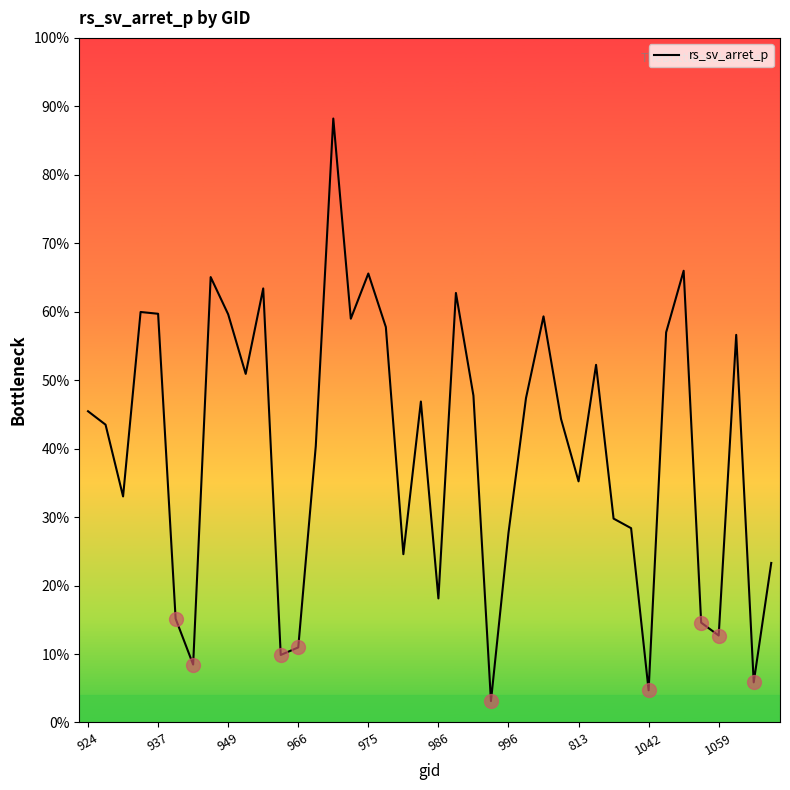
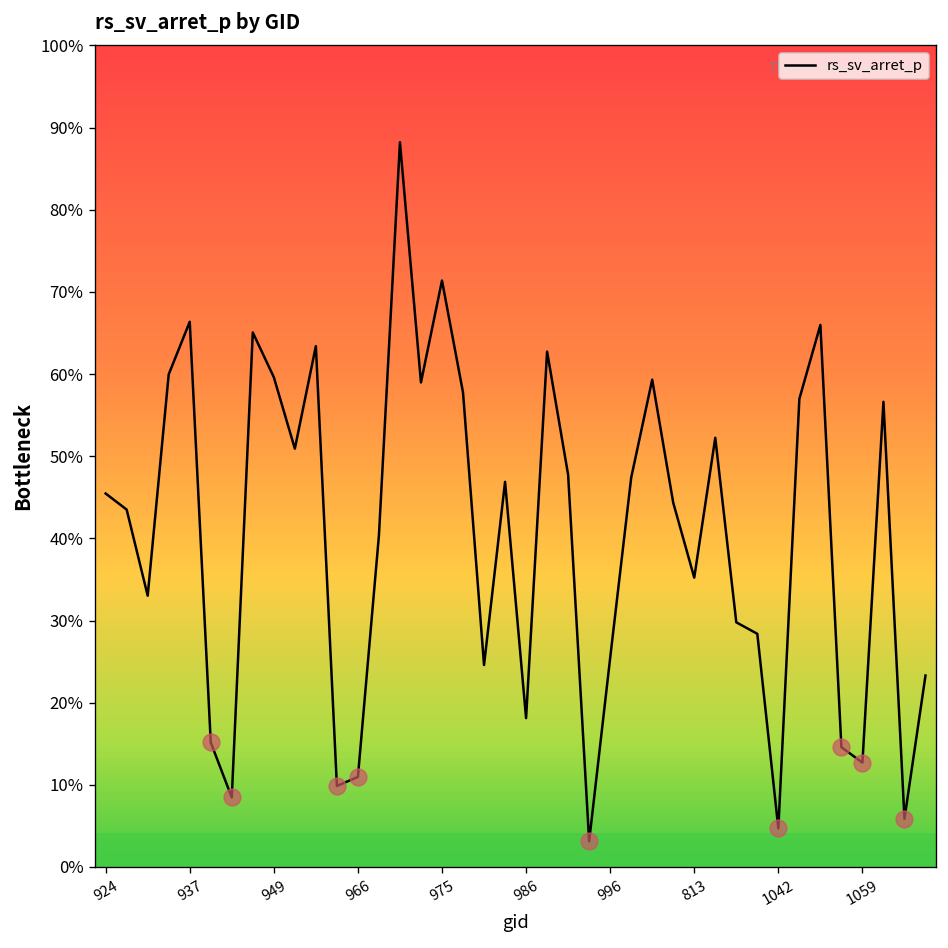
  {
    "rs_sv_arret_p": {
      "924": "45%",
-     "937": "60%",
+     "937": "66%",
      "949": "60%",
-     "975": "66%",
+     "975": "71%",
      "986": "18%",
-     "996": "28%",
+     "996": "25%",
      "813": "35%"
    }
  }
